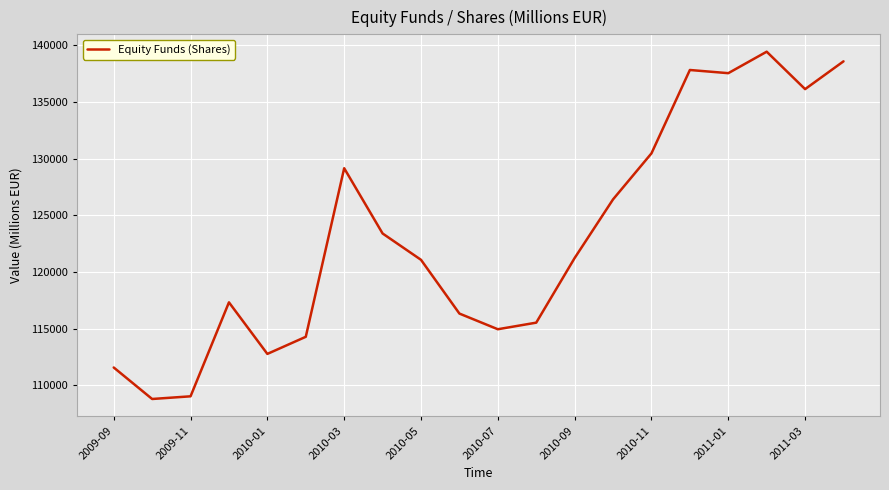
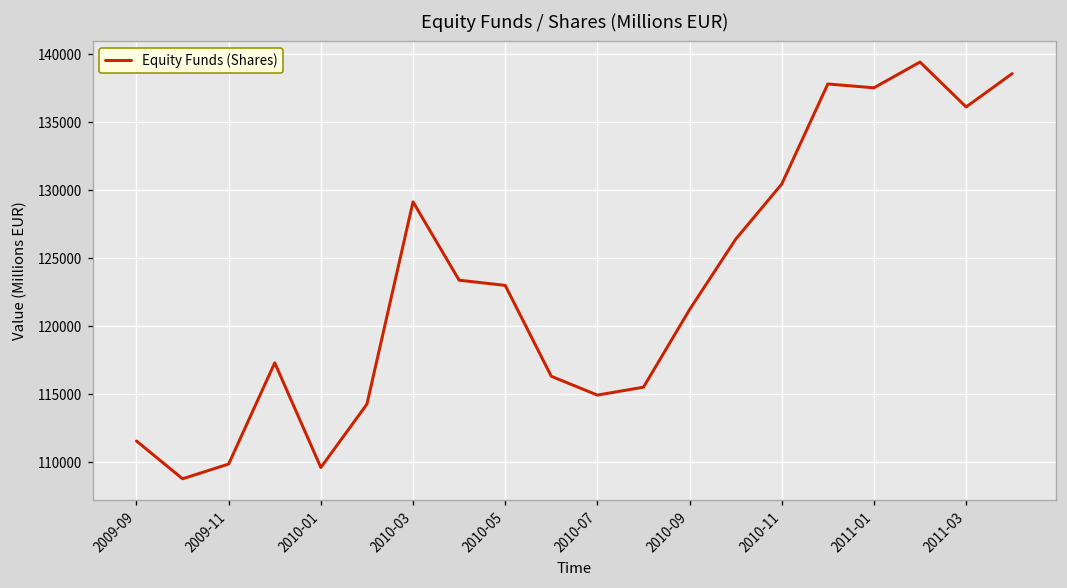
  {
    "2009-09": 111600,
-   "2009-11": 109000,
-   "2010-01": 112800,
+   "2009-11": 109900,
+   "2010-01": 109600,
    "2010-03": 129200,
-   "2010-05": 121100,
+   "2010-05": 123000,
    "2010-07": 114900,
    "2010-09": 121200,
    "2010-11": 130500,
    "2011-01": 137500,
    "2011-03": 136100
  }
